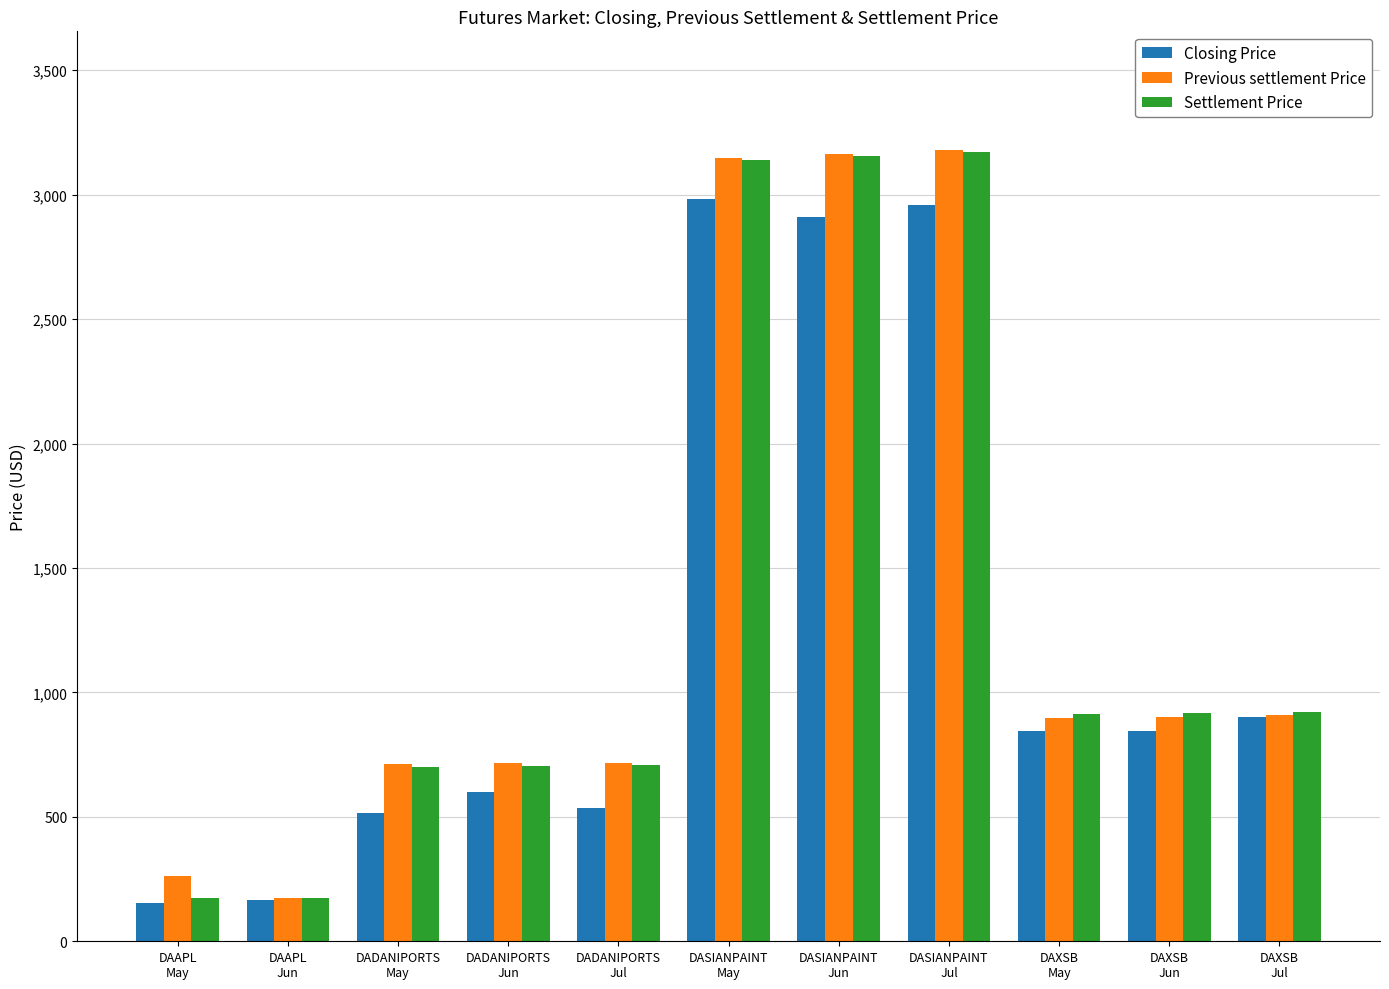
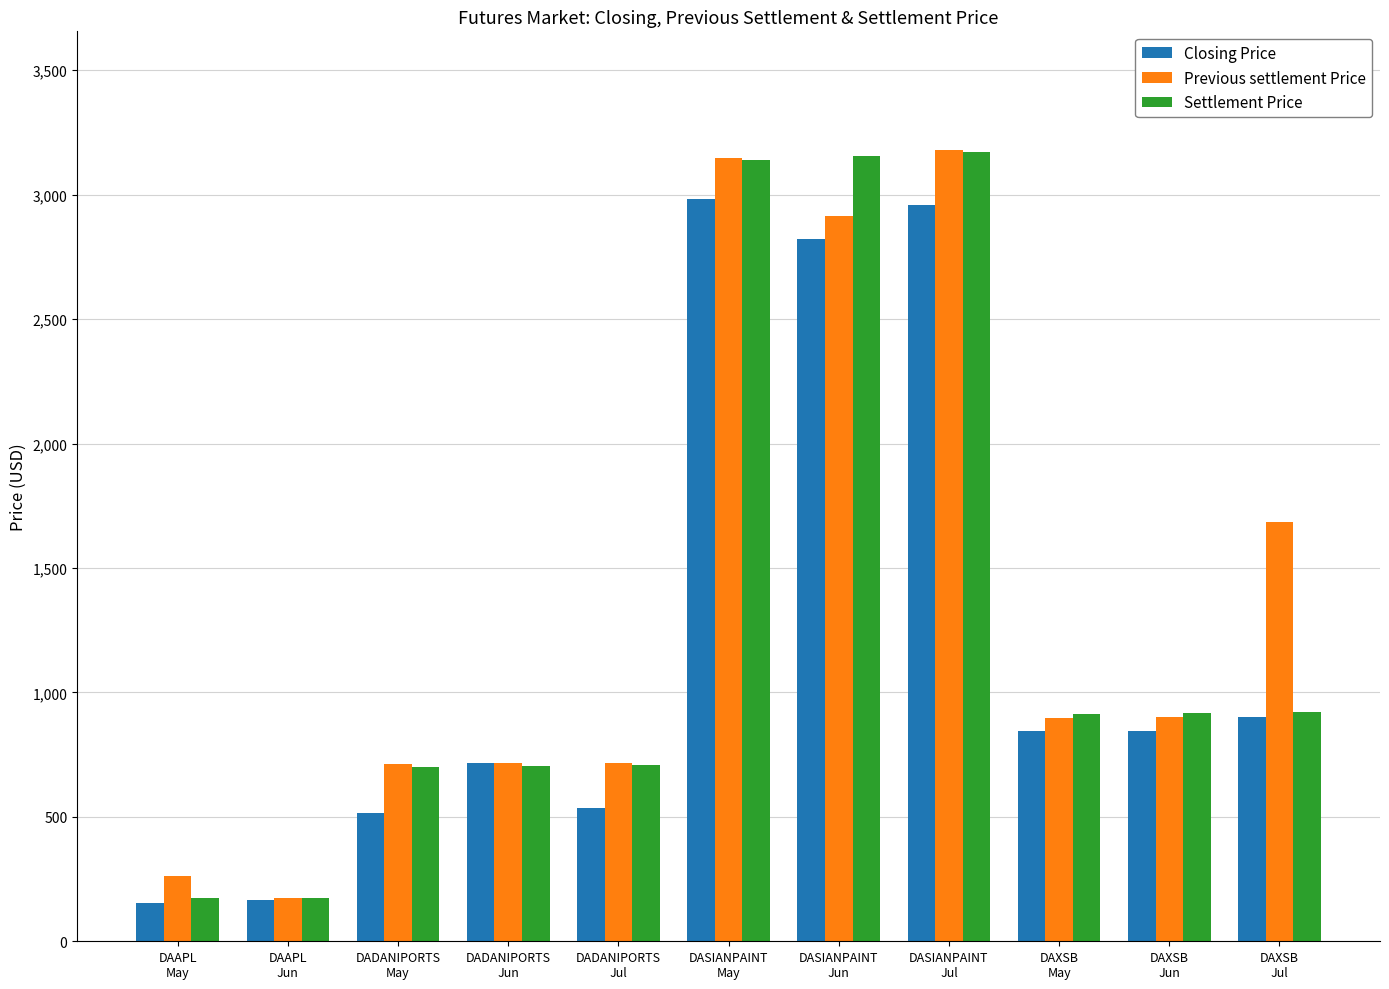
  {
    "Closing Price": {
      "DAAPL May": "160",
      "DAAPL Jun": "170",
      "DADANIPORTS May": "520",
-     "DADANIPORTS Jun": "600",
+     "DADANIPORTS Jun": "720",
      "DADANIPORTS Jul": "530",
      "DASIANPAINT May": "2,980",
-     "DASIANPAINT Jun": "2,910",
+     "DASIANPAINT Jun": "2,820",
      "DASIANPAINT Jul": "2,960",
      "DAXSB May": "850",
      "DAXSB Jun": "840",
      "DAXSB Jul": "900"
    },
    "Previous settlement Price": {
      "DAAPL May": "260",
      "DAAPL Jun": "170",
      "DADANIPORTS May": "710",
      "DADANIPORTS Jun": "710",
      "DADANIPORTS Jul": "720",
      "DASIANPAINT May": "3,150",
-     "DASIANPAINT Jun": "3,160",
+     "DASIANPAINT Jun": "2,910",
      "DASIANPAINT Jul": "3,180",
      "DAXSB May": "900",
      "DAXSB Jun": "900",
-     "DAXSB Jul": "910"
+     "DAXSB Jul": "1,690"
    },
    "Settlement Price": {
      "DAAPL May": "170",
      "DAAPL Jun": "170",
      "DADANIPORTS May": "700",
      "DADANIPORTS Jun": "710",
      "DADANIPORTS Jul": "710",
      "DASIANPAINT May": "3,140",
      "DASIANPAINT Jun": "3,160",
      "DASIANPAINT Jul": "3,170",
      "DAXSB May": "910",
      "DAXSB Jun": "920",
      "DAXSB Jul": "920"
    }
  }
